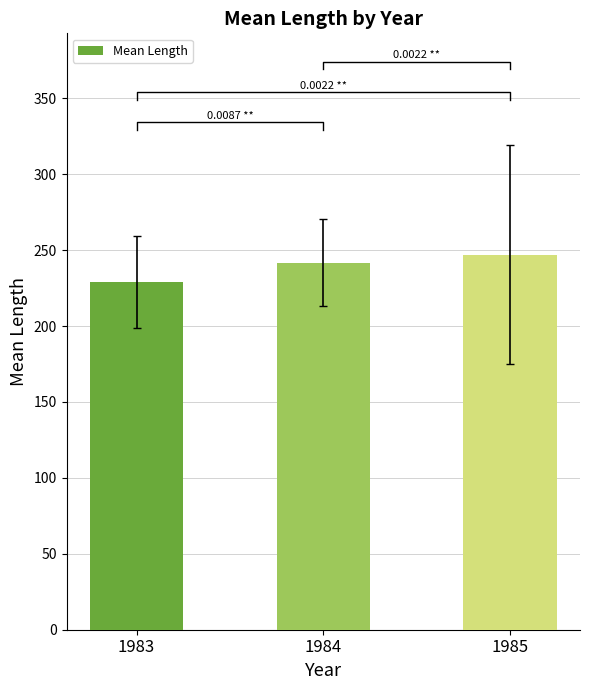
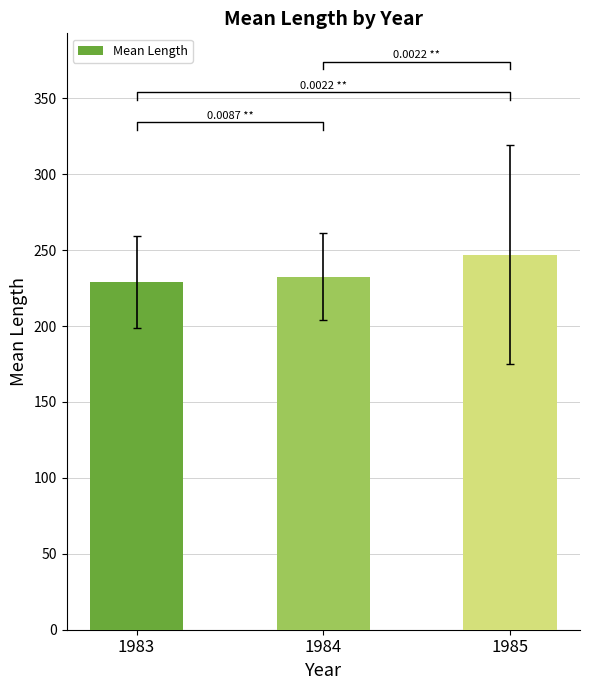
  {
    "Mean Length": {
      "1983": 229,
-     "1984": 242,
+     "1984": 232,
      "1985": 247
    }
  }
